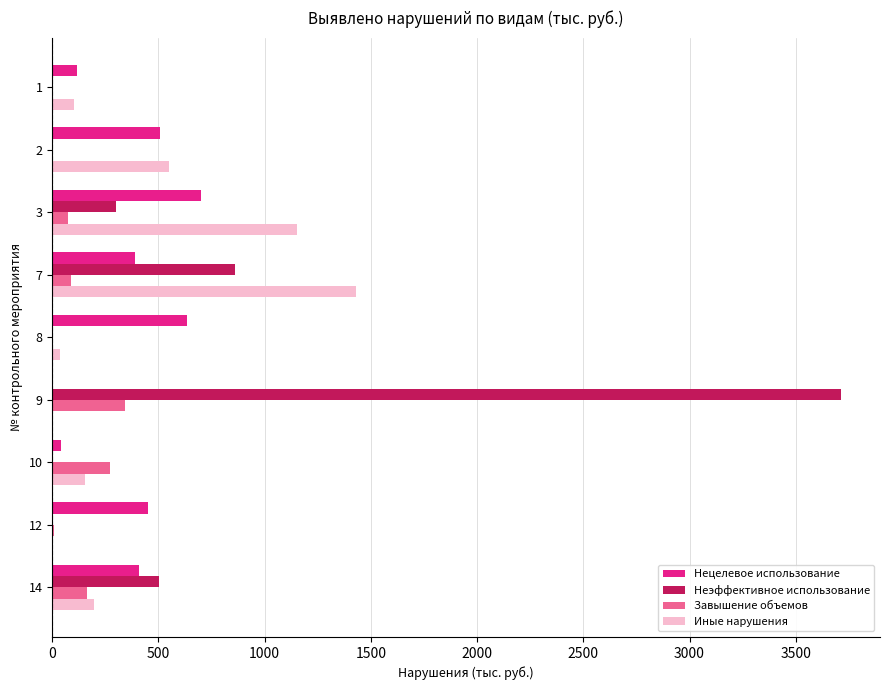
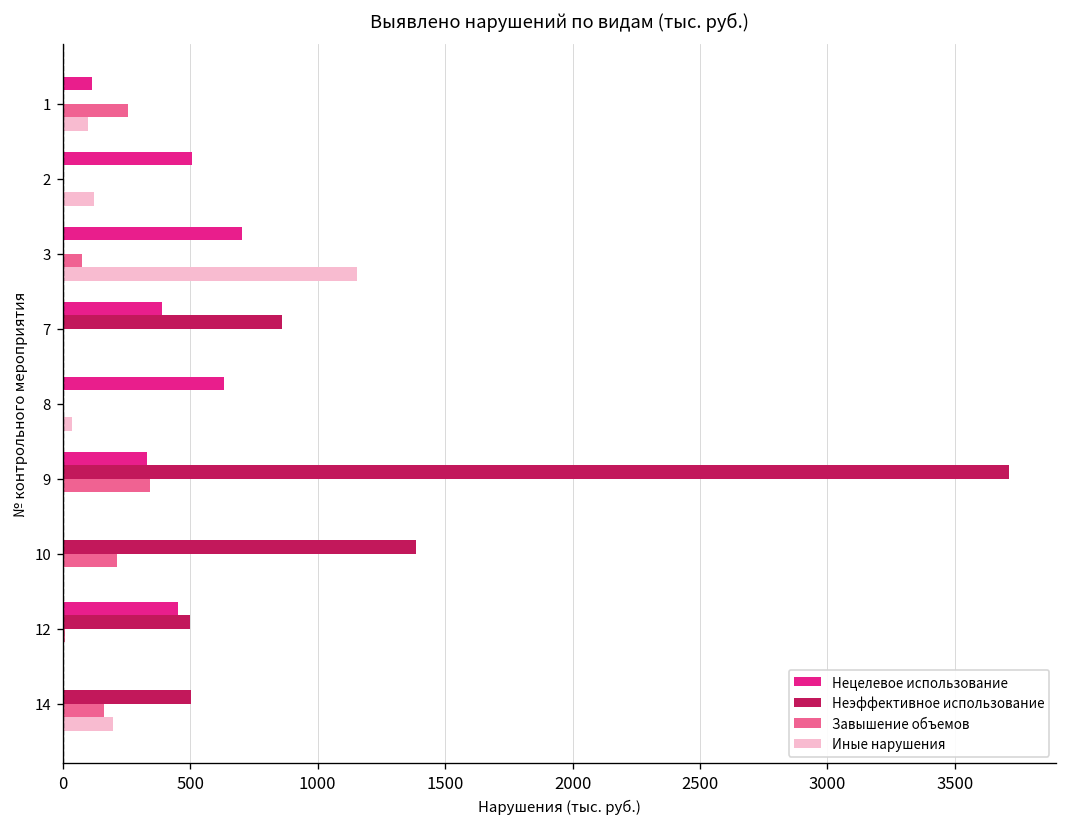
  {
    "Нецелевое использование": {
      "1": 120,
      "2": 510,
      "3": 700,
      "7": 390,
      "8": 630,
-     "9": 0,
-     "10": 40,
+     "9": 330,
+     "10": 0,
      "12": 450,
-     "14": 410
+     "14": 0
    },
    "Неэффективное использование": {
      "1": 0,
      "2": 0,
-     "3": 300,
+     "3": 0,
      "7": 860,
      "8": 0,
      "9": 3710,
-     "10": 0,
-     "12": 0,
+     "10": 1390,
+     "12": 500,
      "14": 500
    },
    "Завышение объемов": {
-     "1": 0,
+     "1": 260,
      "2": 0,
      "3": 80,
-     "7": 90,
+     "7": 0,
      "8": 0,
      "9": 340,
-     "10": 270,
+     "10": 210,
      "14": 160
    },
    "Иные нарушения": {
      "1": 100,
-     "2": 550,
+     "2": 120,
      "3": 1150,
-     "7": 1430,
+     "7": 0,
      "8": 40,
      "9": 0,
-     "10": 150,
+     "10": 0,
      "12": 0,
      "14": 200
    }
  }
